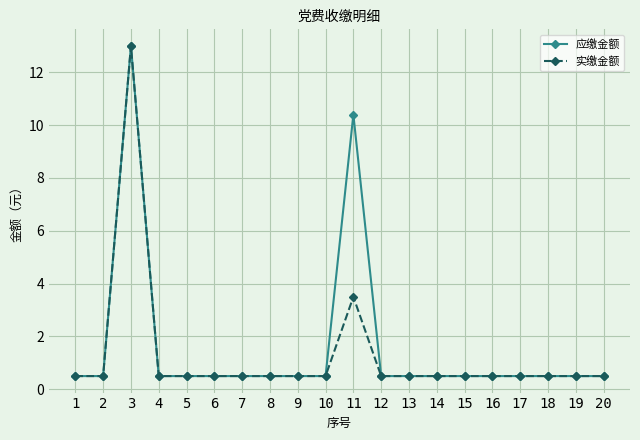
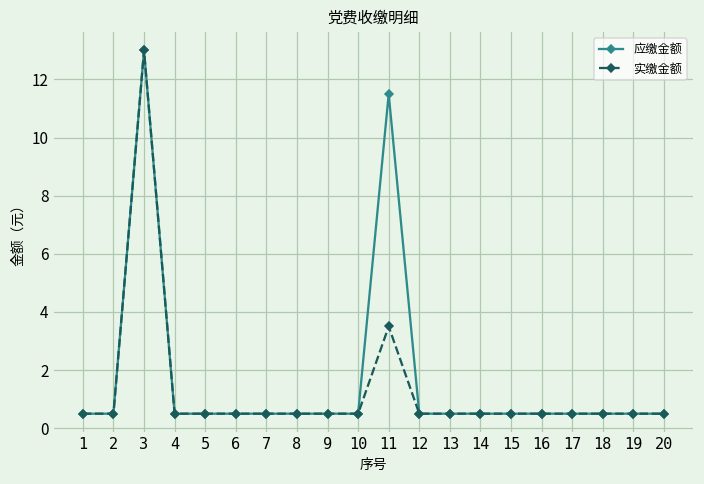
  {
    "应缴金额": {
-     "11": 10.4
+     "11": 11.5
    },
    "实缴金额": {
      "11": 3.5
    }
  }
